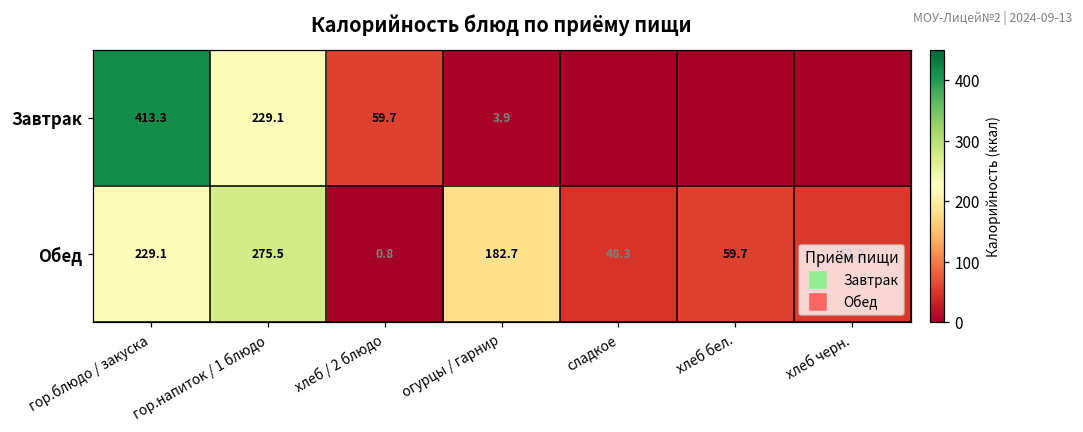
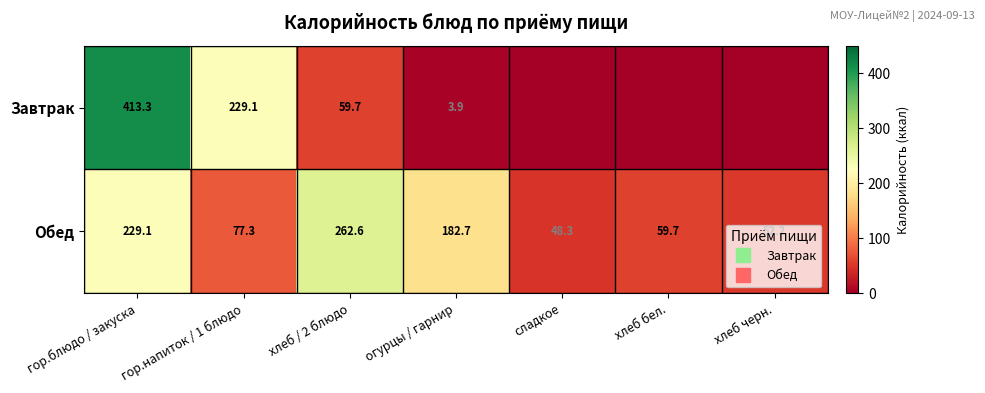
  {
    "Завтрак": {
      "гор.блюдо / закуска": 413.3,
      "гор.напиток / 1 блюдо": 229.1,
      "хлеб / 2 блюдо": 59.7,
      "огурцы / гарнир": 3.9
    },
    "Обед": {
      "гор.блюдо / закуска": 229.1,
-     "гор.напиток / 1 блюдо": 275.5,
-     "хлеб / 2 блюдо": 0.8,
+     "гор.напиток / 1 блюдо": 77.3,
+     "хлеб / 2 блюдо": 262.6,
      "огурцы / гарнир": 182.7,
      "сладкое": 48.3,
      "хлеб бел.": 59.7
    }
  }
